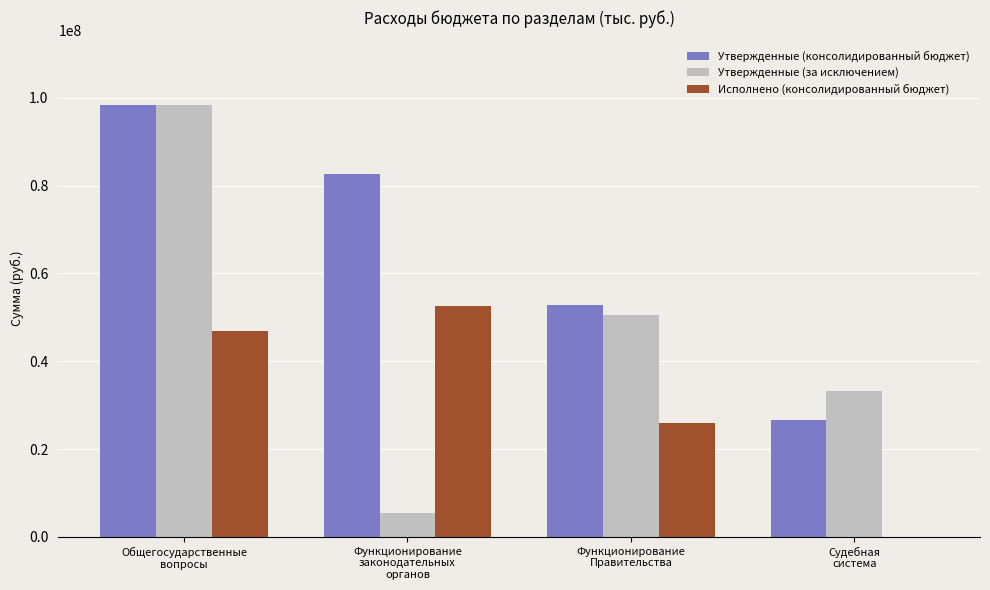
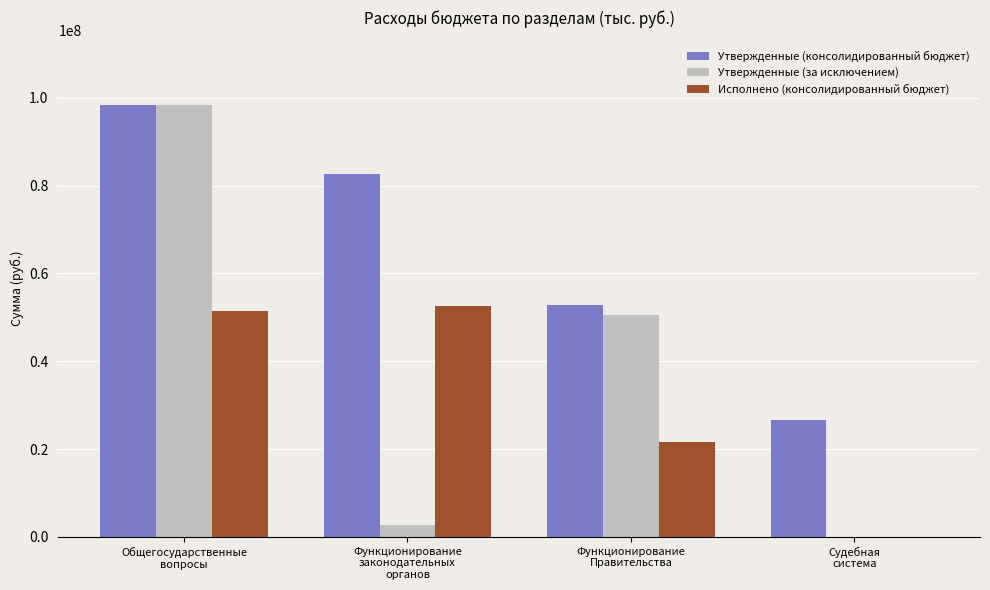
  {
    "Утвержденные (консолидированный бюджет)": {
      "Общегосударственные вопросы": 98000000,
      "Функционирование законодательных органов": 83000000,
      "Функционирование Правительства": 53000000,
      "Судебная система": 27000000
    },
    "Утвержденные (за исключением)": {
      "Общегосударственные вопросы": 98000000,
-     "Функционирование законодательных органов": 6000000,
+     "Функционирование законодательных органов": 3000000,
      "Функционирование Правительства": 51000000,
-     "Судебная система": 33000000
+     "Судебная система": 0
    },
    "Исполнено (консолидированный бюджет)": {
-     "Общегосударственные вопросы": 47000000,
+     "Общегосударственные вопросы": 51000000,
      "Функционирование законодательных органов": 53000000,
-     "Функционирование Правительства": 26000000,
+     "Функционирование Правительства": 22000000,
      "Судебная система": 0
    }
  }
